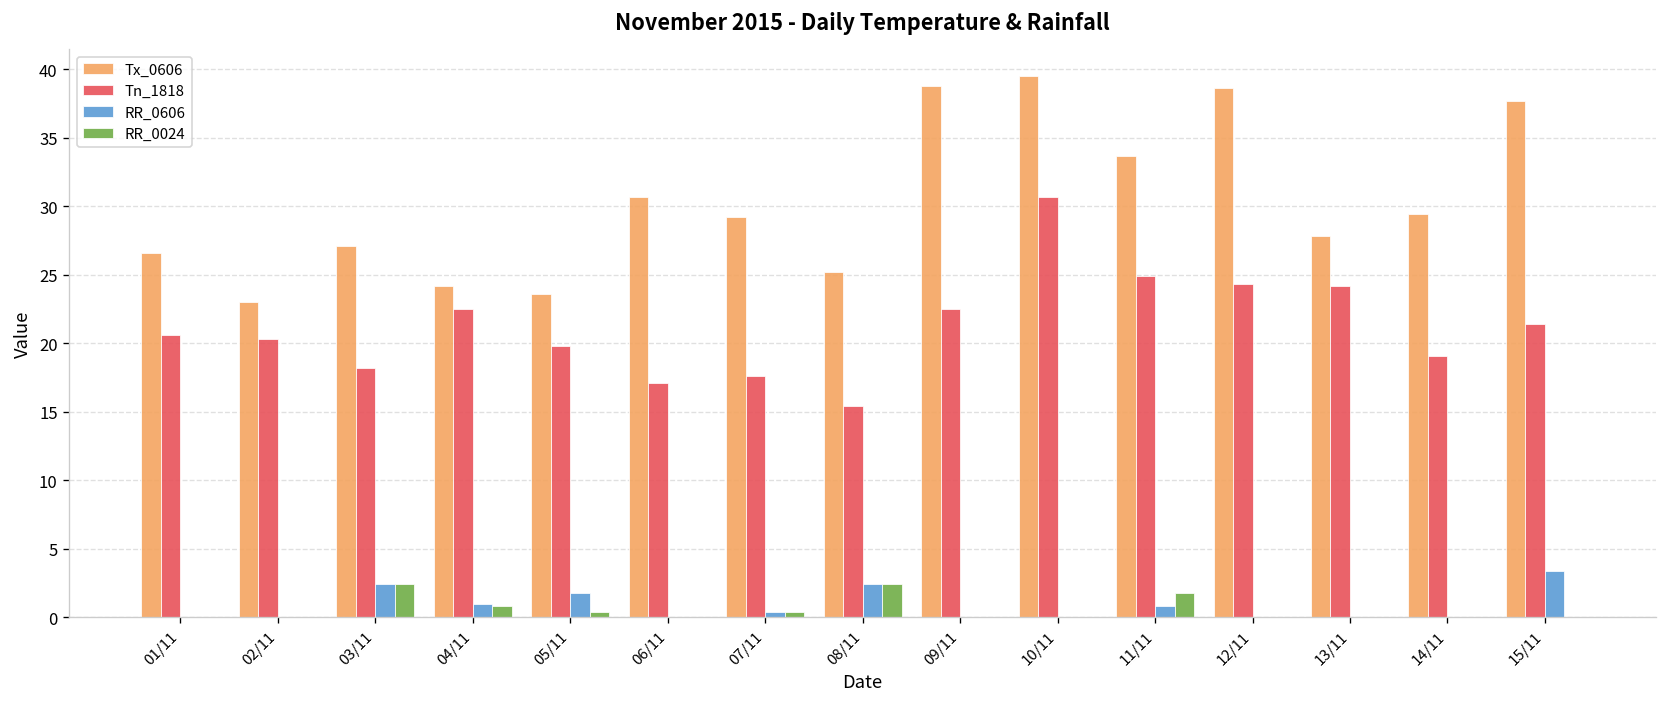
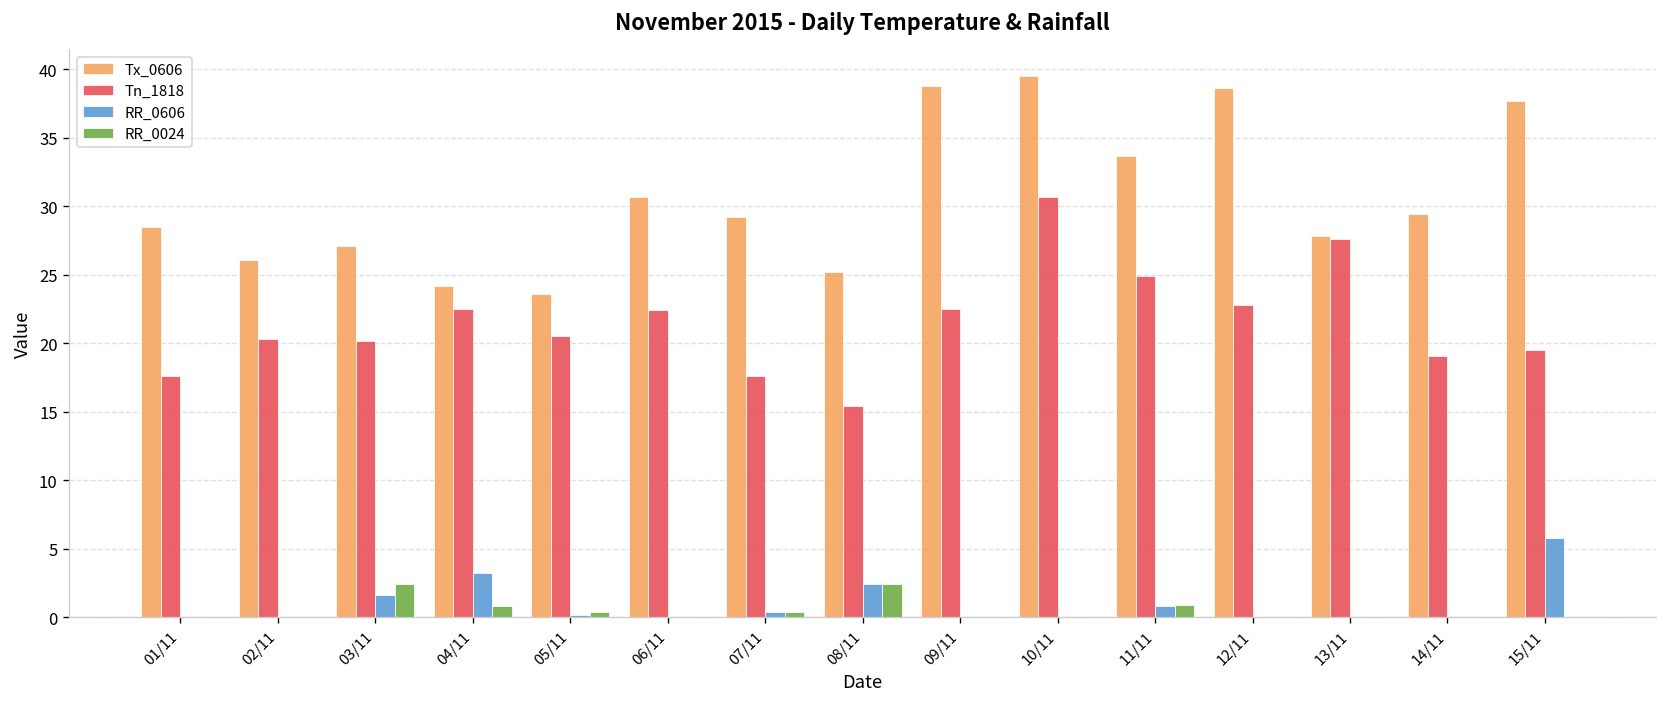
  {
    "Tx_0606": {
-     "01/11": 26.6,
-     "02/11": 23.0,
+     "01/11": 28.5,
+     "02/11": 26.1,
      "03/11": 27.1,
      "04/11": 24.2,
      "05/11": 23.6,
      "06/11": 30.7,
      "07/11": 29.2,
      "08/11": 25.2,
      "09/11": 38.8,
      "10/11": 39.5,
      "11/11": 33.7,
      "12/11": 38.6,
      "13/11": 27.8,
      "14/11": 29.4,
      "15/11": 37.7
    },
    "Tn_1818": {
-     "01/11": 20.6,
+     "01/11": 17.6,
      "02/11": 20.3,
-     "03/11": 18.2,
+     "03/11": 20.2,
      "04/11": 22.5,
-     "05/11": 19.8,
-     "06/11": 17.1,
+     "05/11": 20.5,
+     "06/11": 22.4,
      "07/11": 17.6,
      "08/11": 15.4,
      "09/11": 22.5,
      "10/11": 30.7,
      "11/11": 24.9,
-     "12/11": 24.3,
-     "13/11": 24.2,
+     "12/11": 22.8,
+     "13/11": 27.6,
      "14/11": 19.1,
-     "15/11": 21.4
+     "15/11": 19.5
    },
    "RR_0606": {
      "01/11": 0.0,
      "02/11": 0.0,
-     "03/11": 2.4,
-     "04/11": 1.0,
-     "05/11": 1.8,
+     "03/11": 1.6,
+     "04/11": 3.2,
+     "05/11": 0.2,
      "06/11": 0.0,
      "07/11": 0.4,
      "08/11": 2.4,
      "09/11": 0.0,
      "10/11": 0.0,
      "11/11": 0.8,
      "12/11": 0.0,
      "13/11": 0.0,
      "14/11": 0.0,
-     "15/11": 3.4
+     "15/11": 5.8
    },
    "RR_0024": {
      "01/11": 0.0,
      "02/11": 0.0,
      "03/11": 2.4,
      "04/11": 0.8,
      "05/11": 0.4,
      "06/11": 0.0,
      "07/11": 0.4,
      "08/11": 2.4,
      "09/11": 0.0,
      "10/11": 0.0,
-     "11/11": 1.8,
+     "11/11": 0.9,
      "12/11": 0.0,
      "13/11": 0.0,
      "14/11": 0.0,
      "15/11": 0.0
    }
  }
